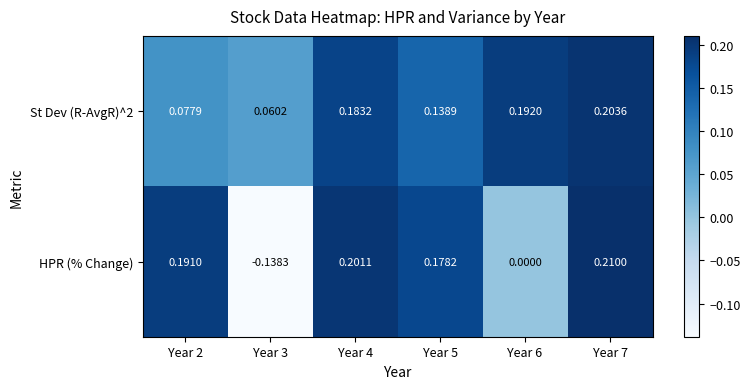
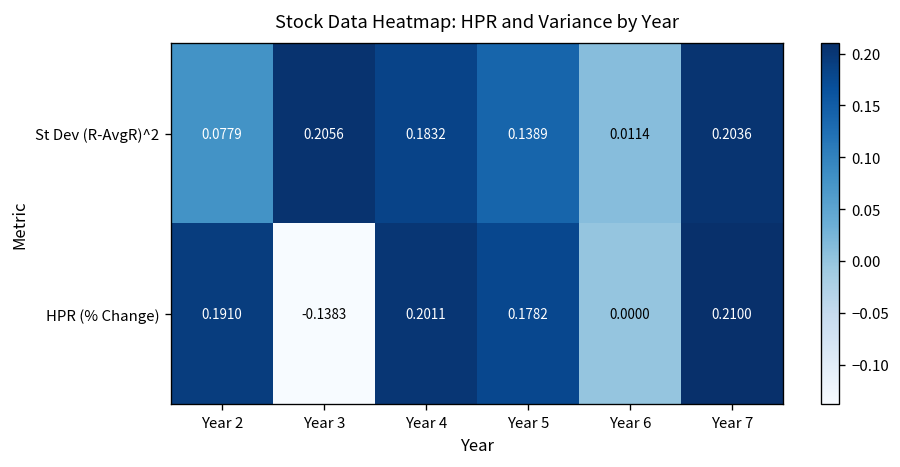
  {
    "St Dev (R-AvgR)^2": {
      "Year 2": 0.0779,
-     "Year 3": 0.0602,
+     "Year 3": 0.2056,
      "Year 4": 0.1832,
      "Year 5": 0.1389,
-     "Year 6": 0.1920,
+     "Year 6": 0.0114,
      "Year 7": 0.2036
    },
    "HPR (% Change)": {
      "Year 2": 0.1910,
      "Year 3": -0.1383,
      "Year 4": 0.2011,
      "Year 5": 0.1782,
      "Year 6": 0.0000,
      "Year 7": 0.2100
    }
  }
